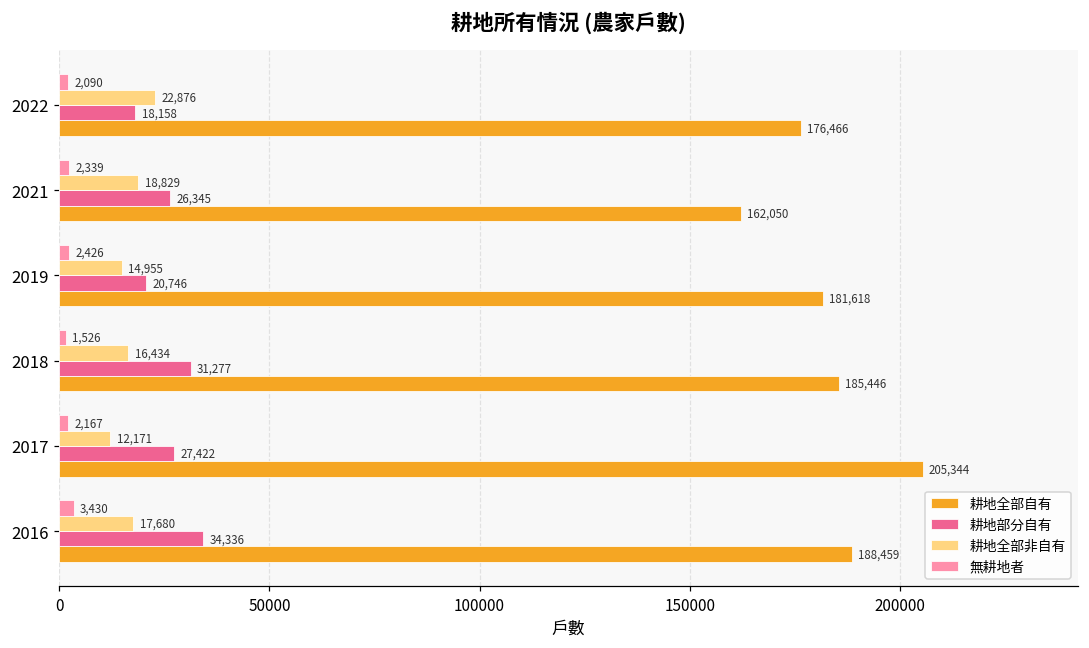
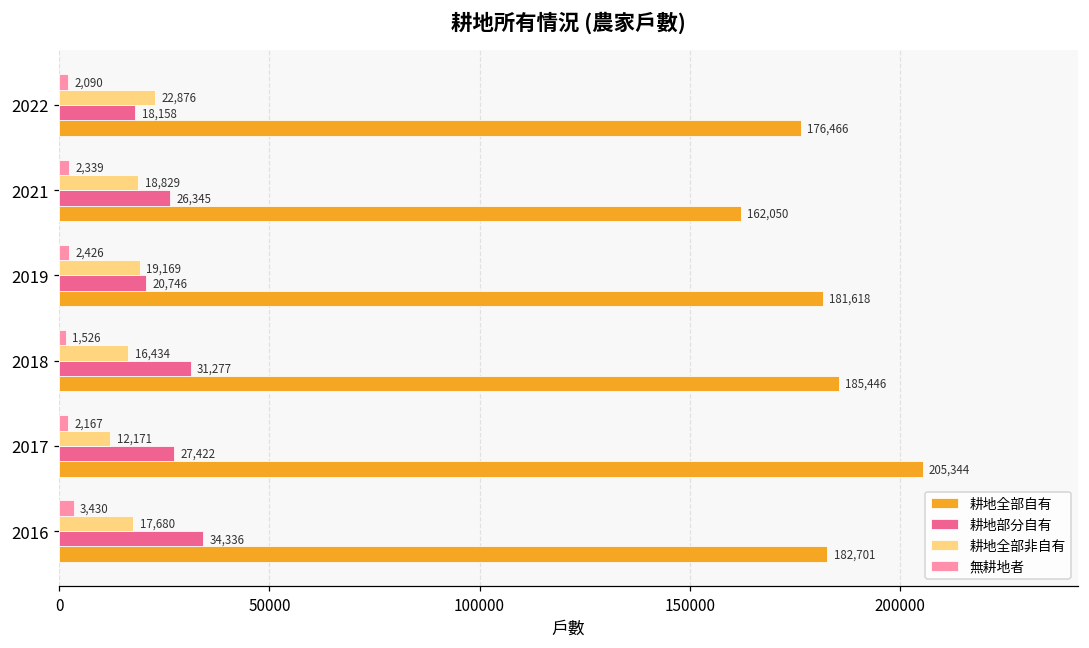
  {
    "耕地全部自有": {
      "2022": "176,466",
      "2021": "162,050",
      "2019": "181,618",
      "2018": "185,446",
      "2017": "205,344",
-     "2016": "188,459"
+     "2016": "182,701"
    },
    "耕地全部非自有": {
      "2022": "22,876",
      "2021": "18,829",
-     "2019": "14,955",
+     "2019": "19,169",
      "2018": "16,434",
      "2017": "12,171",
      "2016": "17,680"
    }
  }
